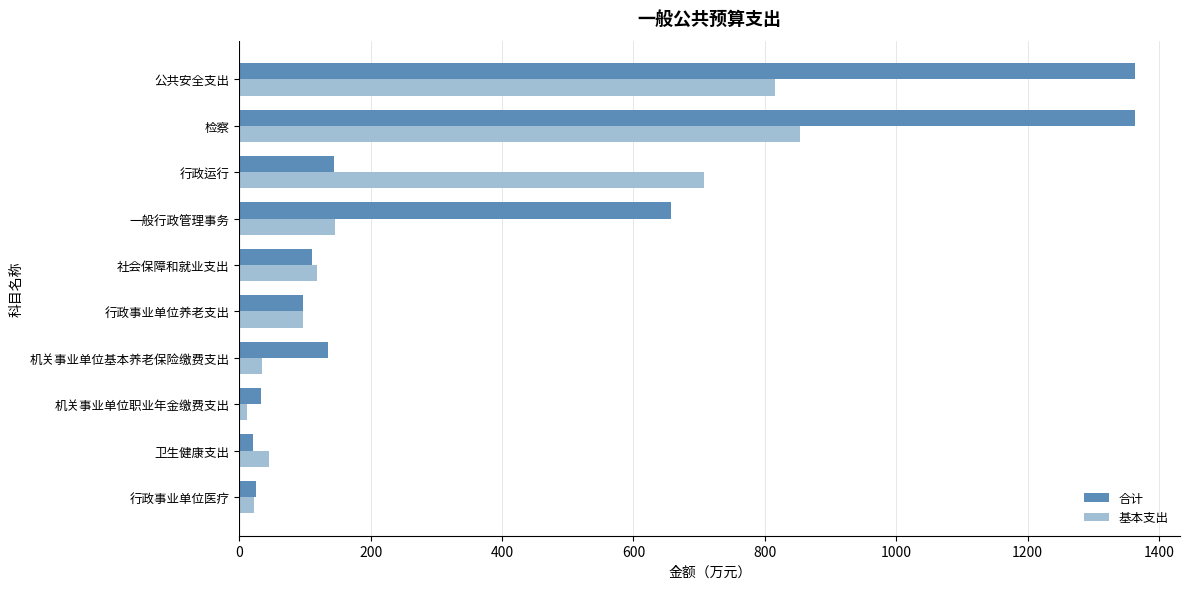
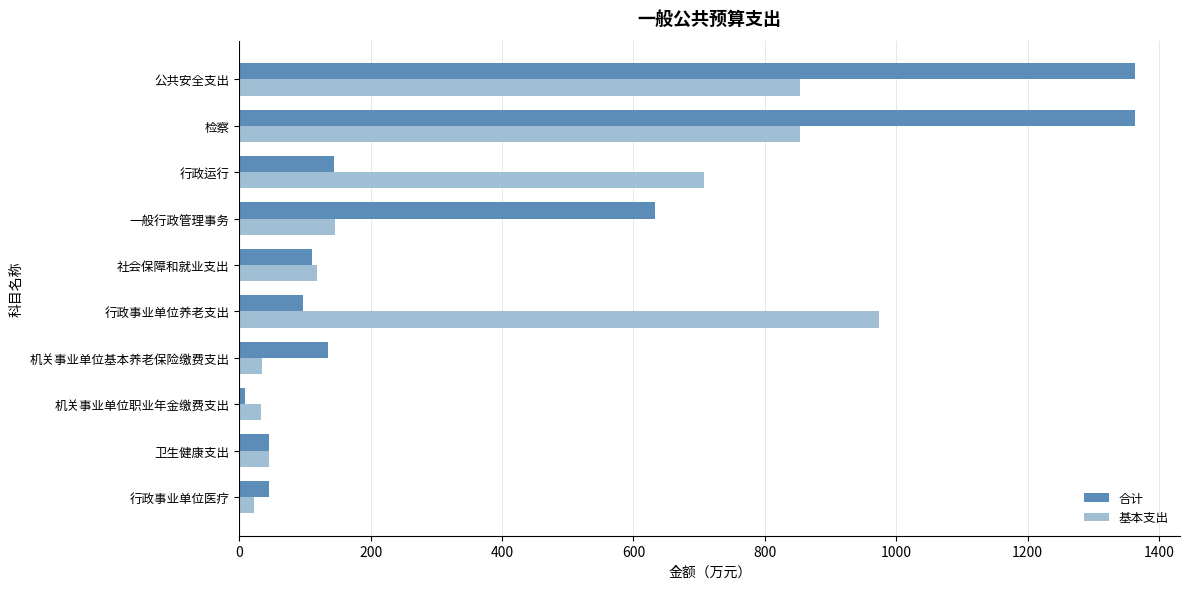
  {
    "合计": {
      "公共安全支出": 1360,
      "检察": 1360,
      "行政运行": 140,
-     "一般行政管理事务": 660,
+     "一般行政管理事务": 630,
      "社会保障和就业支出": 110,
      "行政事业单位养老支出": 100,
      "机关事业单位基本养老保险缴费支出": 130,
-     "机关事业单位职业年金缴费支出": 30,
-     "卫生健康支出": 20,
-     "行政事业单位医疗": 30
+     "机关事业单位职业年金缴费支出": 10,
+     "卫生健康支出": 50,
+     "行政事业单位医疗": 50
    },
    "基本支出": {
-     "公共安全支出": 820,
+     "公共安全支出": 850,
      "检察": 850,
      "行政运行": 710,
      "一般行政管理事务": 150,
      "社会保障和就业支出": 120,
-     "行政事业单位养老支出": 100,
+     "行政事业单位养老支出": 970,
      "机关事业单位基本养老保险缴费支出": 40,
-     "机关事业单位职业年金缴费支出": 10,
+     "机关事业单位职业年金缴费支出": 30,
      "卫生健康支出": 50,
      "行政事业单位医疗": 20
    }
  }
